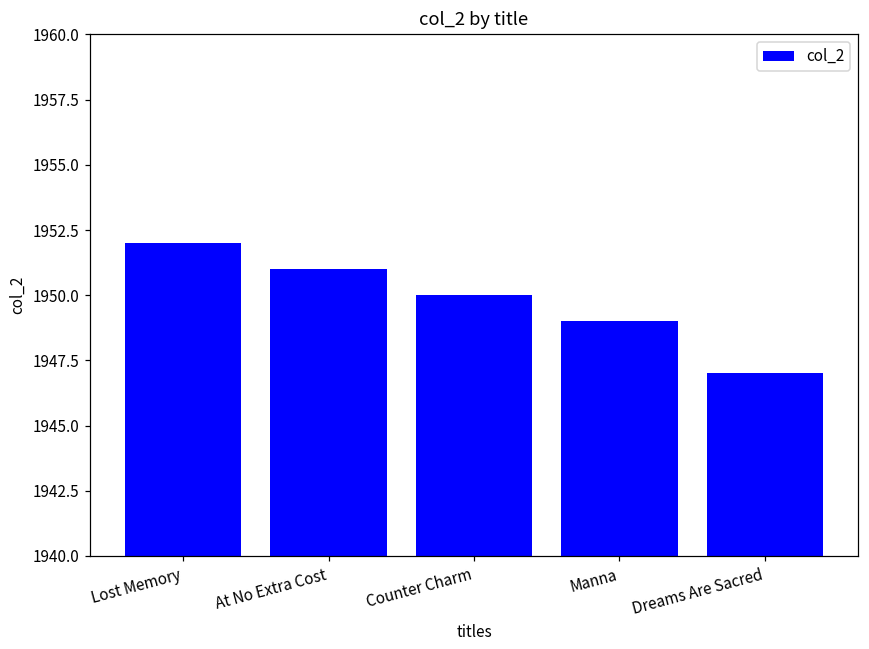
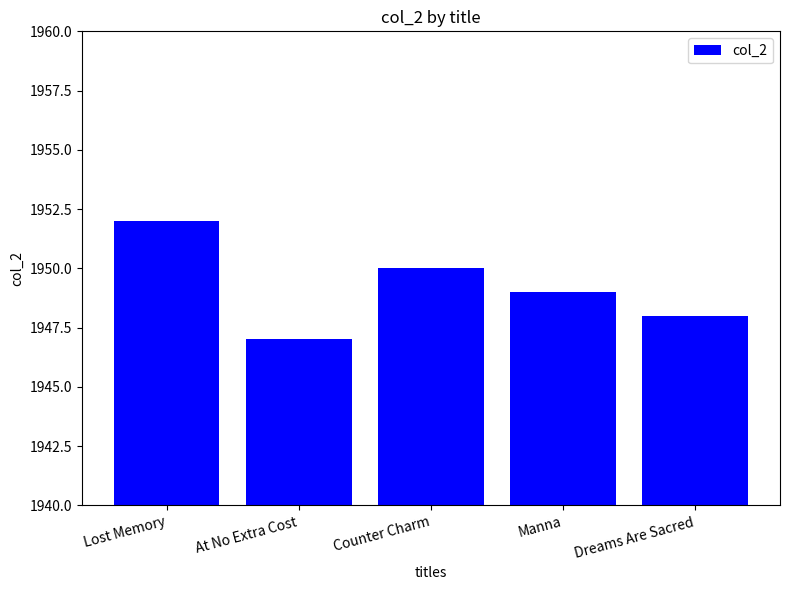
  {
    "Lost Memory": 1952,
-   "At No Extra Cost": 1951,
+   "At No Extra Cost": 1947,
    "Counter Charm": 1950,
    "Manna": 1949,
-   "Dreams Are Sacred": 1947
+   "Dreams Are Sacred": 1948
  }
